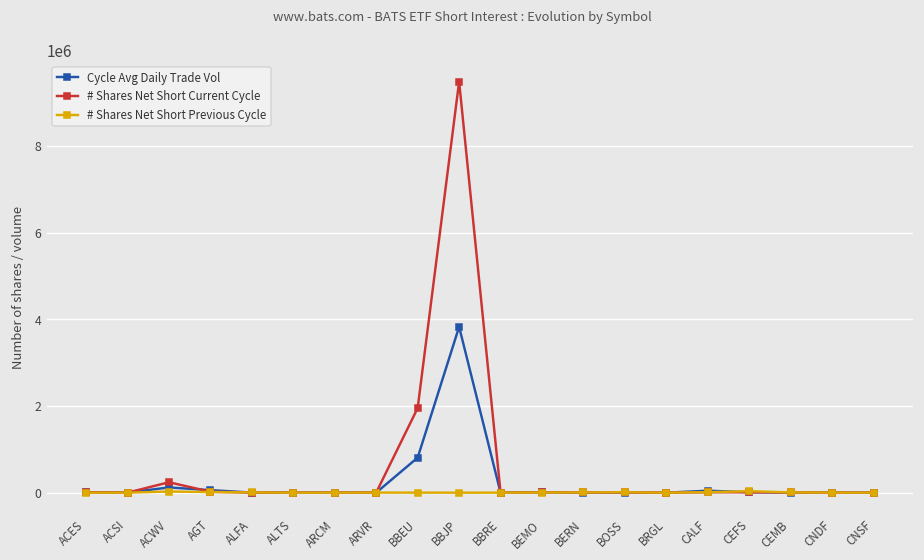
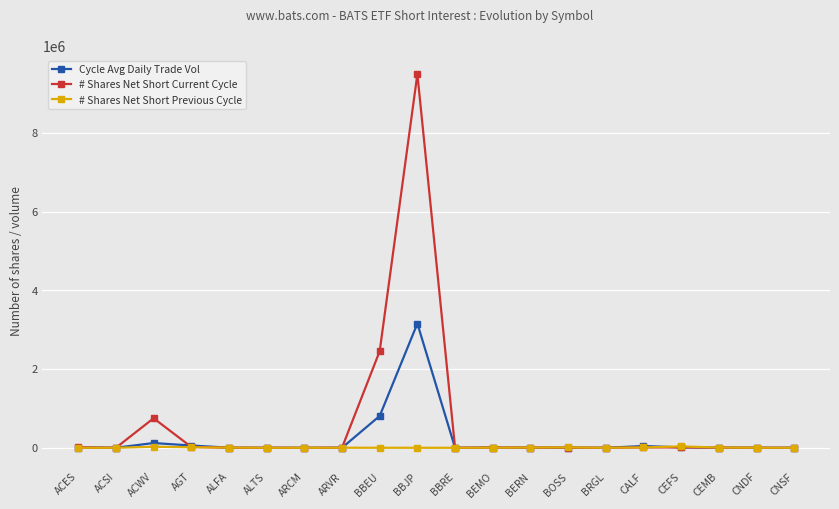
  {
    "Cycle Avg Daily Trade Vol": {
      "ACWV": 100000,
      "BBEU": 800000,
-     "BBJP": 3800000
+     "BBJP": 3200000
    },
    "# Shares Net Short Current Cycle": {
-     "ACWV": 200000,
-     "BBEU": 2000000,
+     "ACWV": 800000,
+     "BBEU": 2500000,
      "BBJP": 9500000
    },
    "# Shares Net Short Previous Cycle": {
      "ACWV": 0,
      "BBEU": 0,
      "BBJP": 0
    }
  }
